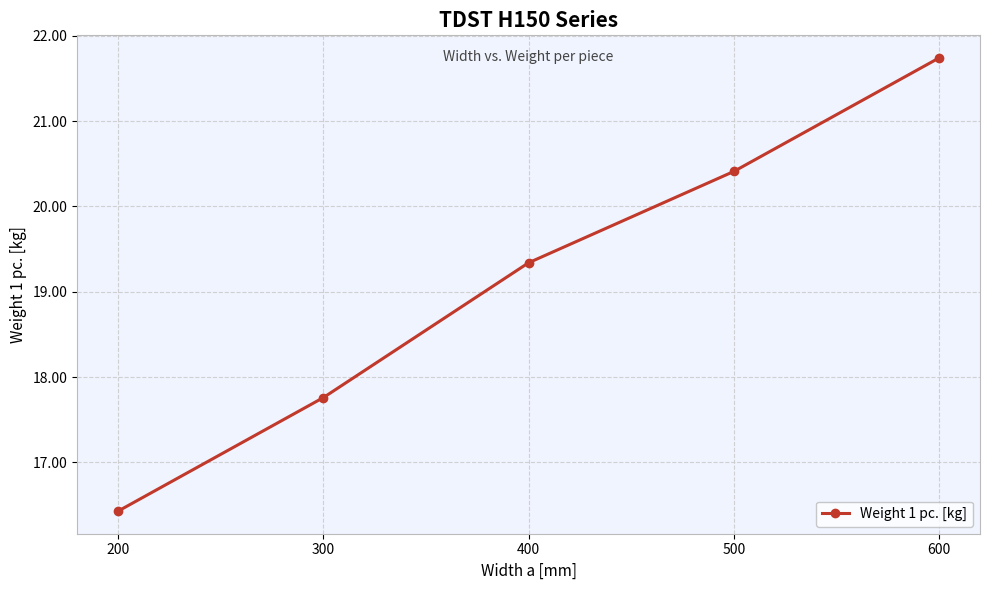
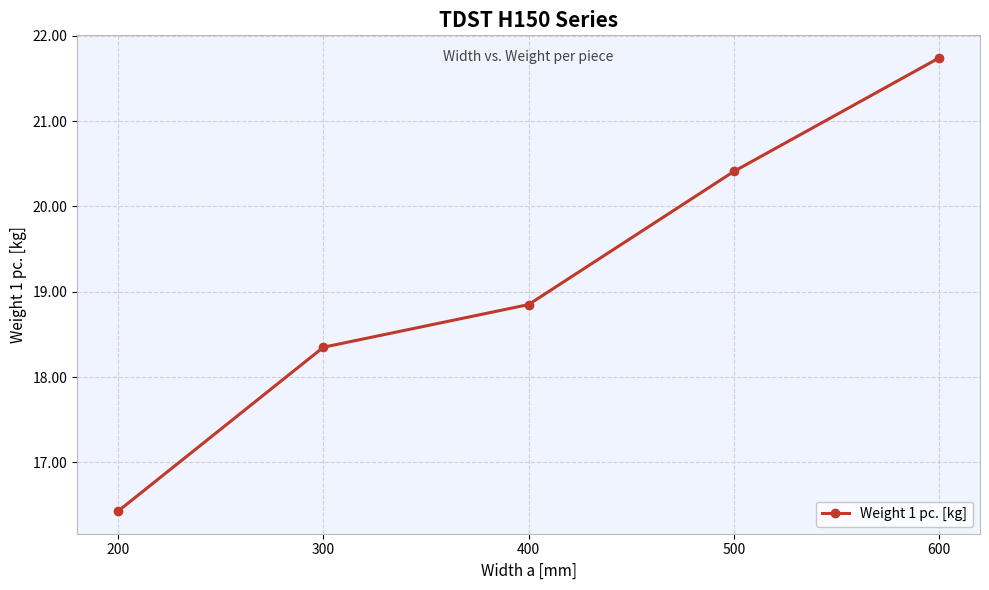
  {
    "200": 16.4,
-   "300": 17.8,
-   "400": 19.3,
+   "300": 18.4,
+   "400": 18.9,
    "500": 20.4,
    "600": 21.7
  }
